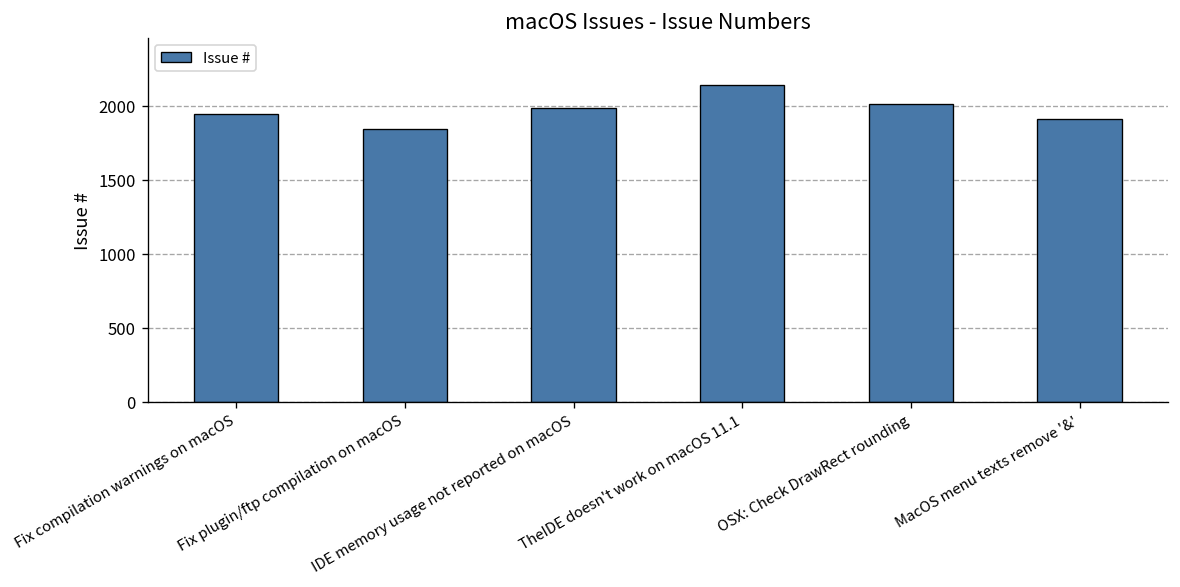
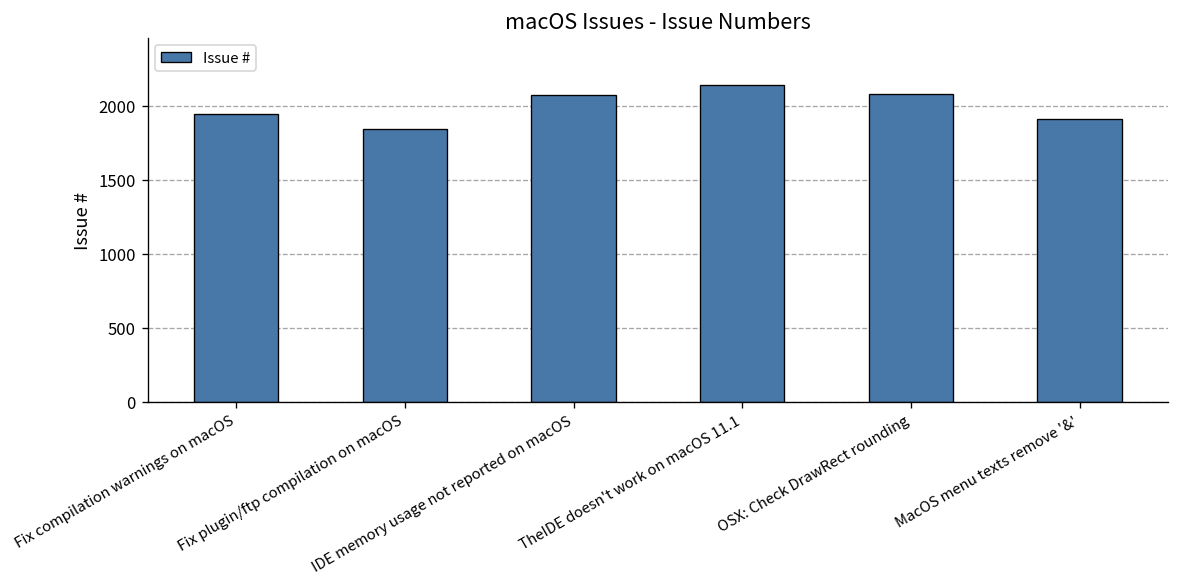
  {
    "Fix compilation warnings on macOS": 1940,
    "Fix plugin/ftp compilation on macOS": 1850,
-   "IDE memory usage not reported on macOS": 1990,
+   "IDE memory usage not reported on macOS": 2070,
    "TheIDE doesn't work on macOS 11.1": 2140,
-   "OSX: Check DrawRect rounding": 2010,
+   "OSX: Check DrawRect rounding": 2080,
    "MacOS menu texts remove '&'": 1910
  }
